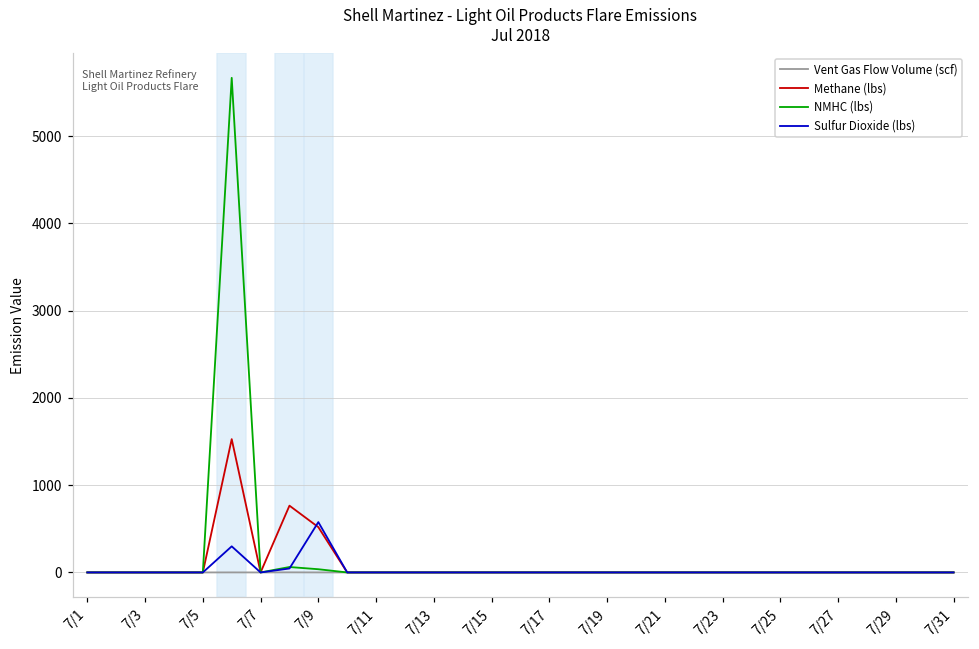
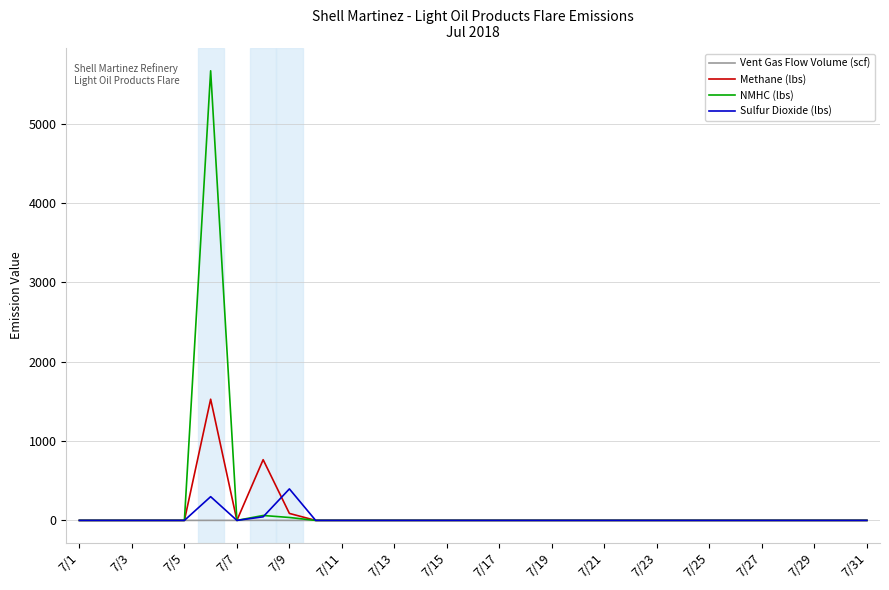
  {
    "Vent Gas Flow Volume (scf)": {
      "7/9": 0
    },
    "Methane (lbs)": {
-     "7/9": 500
+     "7/9": 100
    },
    "NMHC (lbs)": {
      "7/9": 0
    },
    "Sulfur Dioxide (lbs)": {
-     "7/9": 600
+     "7/9": 400
    }
  }
